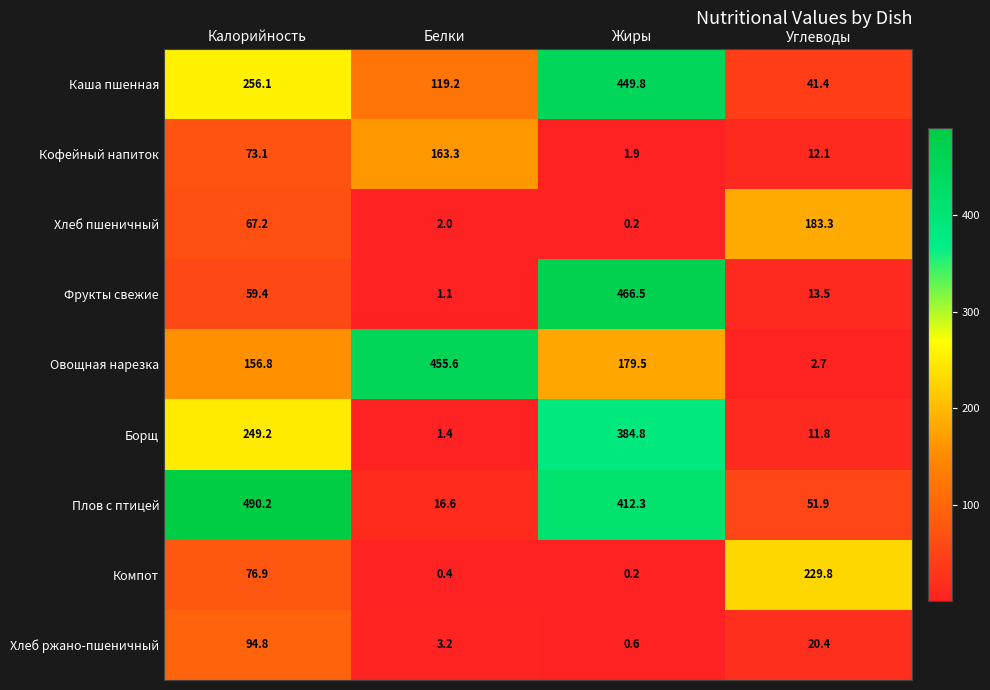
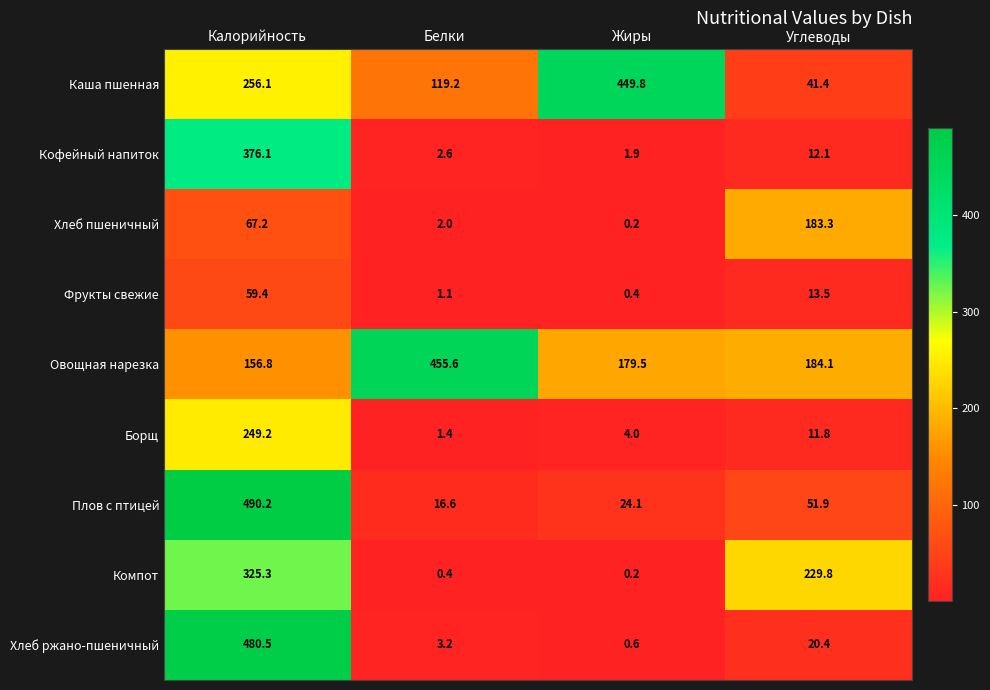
  {
    "Каша пшенная": {
      "Калорийность": 256.1,
      "Белки": 119.2,
      "Жиры": 449.8,
      "Углеводы": 41.4
    },
    "Кофейный напиток": {
-     "Калорийность": 73.1,
-     "Белки": 163.3,
+     "Калорийность": 376.1,
+     "Белки": 2.6,
      "Жиры": 1.9,
      "Углеводы": 12.1
    },
    "Хлеб пшеничный": {
      "Калорийность": 67.2,
      "Белки": 2.0,
      "Жиры": 0.2,
      "Углеводы": 183.3
    },
    "Фрукты свежие": {
      "Калорийность": 59.4,
      "Белки": 1.1,
-     "Жиры": 466.5,
+     "Жиры": 0.4,
      "Углеводы": 13.5
    },
    "Овощная нарезка": {
      "Калорийность": 156.8,
      "Белки": 455.6,
      "Жиры": 179.5,
-     "Углеводы": 2.7
+     "Углеводы": 184.1
    },
    "Борщ": {
      "Калорийность": 249.2,
      "Белки": 1.4,
-     "Жиры": 384.8,
+     "Жиры": 4.0,
      "Углеводы": 11.8
    },
    "Плов с птицей": {
      "Калорийность": 490.2,
      "Белки": 16.6,
-     "Жиры": 412.3,
+     "Жиры": 24.1,
      "Углеводы": 51.9
    },
    "Компот": {
-     "Калорийность": 76.9,
+     "Калорийность": 325.3,
      "Белки": 0.4,
      "Жиры": 0.2,
      "Углеводы": 229.8
    },
    "Хлеб ржано-пшеничный": {
-     "Калорийность": 94.8,
+     "Калорийность": 480.5,
      "Белки": 3.2,
      "Жиры": 0.6,
      "Углеводы": 20.4
    }
  }
